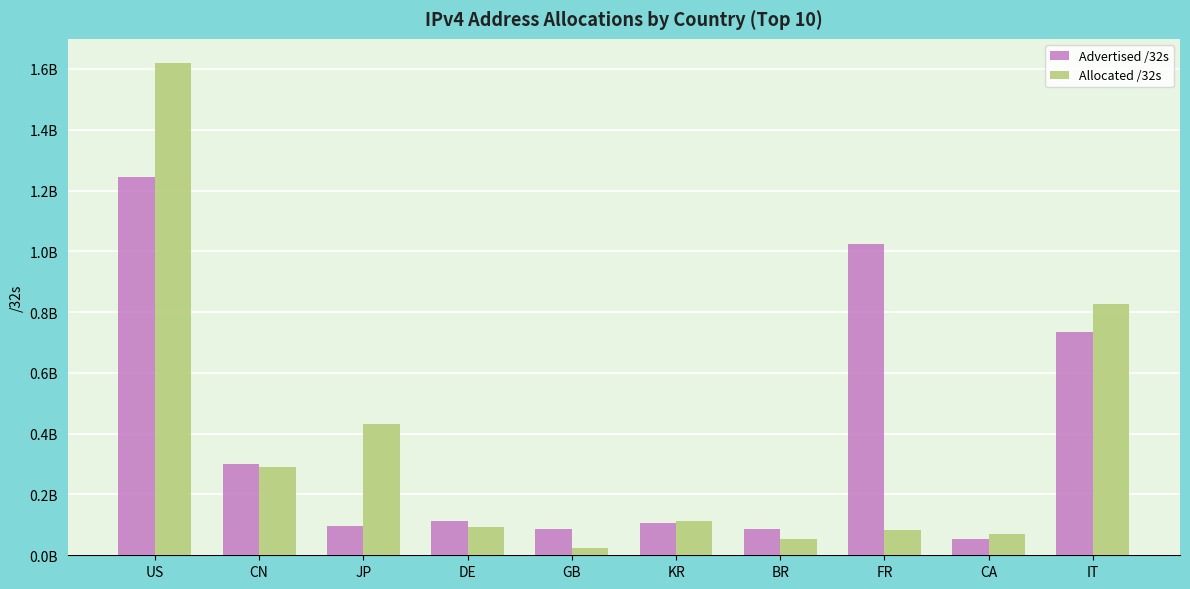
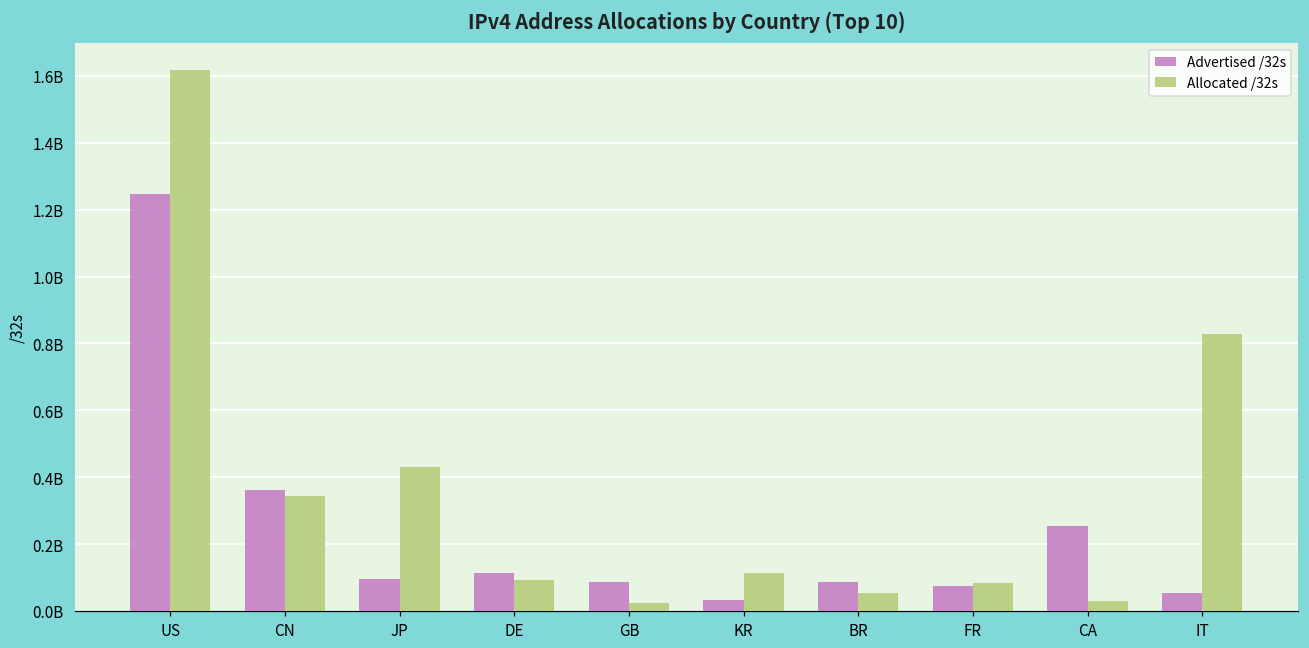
  {
    "Advertised /32s": {
      "US": 1250000000,
-     "CN": 300000000,
+     "CN": 360000000,
      "JP": 100000000,
      "DE": 110000000,
      "GB": 90000000,
-     "KR": 110000000,
+     "KR": 30000000,
      "BR": 90000000,
-     "FR": 1020000000,
-     "CA": 50000000,
-     "IT": 730000000
+     "FR": 70000000,
+     "CA": 250000000,
+     "IT": 50000000
    },
    "Allocated /32s": {
      "US": 1620000000,
-     "CN": 290000000,
+     "CN": 340000000,
      "JP": 430000000,
      "DE": 90000000,
      "GB": 20000000,
      "KR": 110000000,
      "BR": 50000000,
      "FR": 80000000,
-     "CA": 70000000,
+     "CA": 30000000,
      "IT": 830000000
    }
  }
